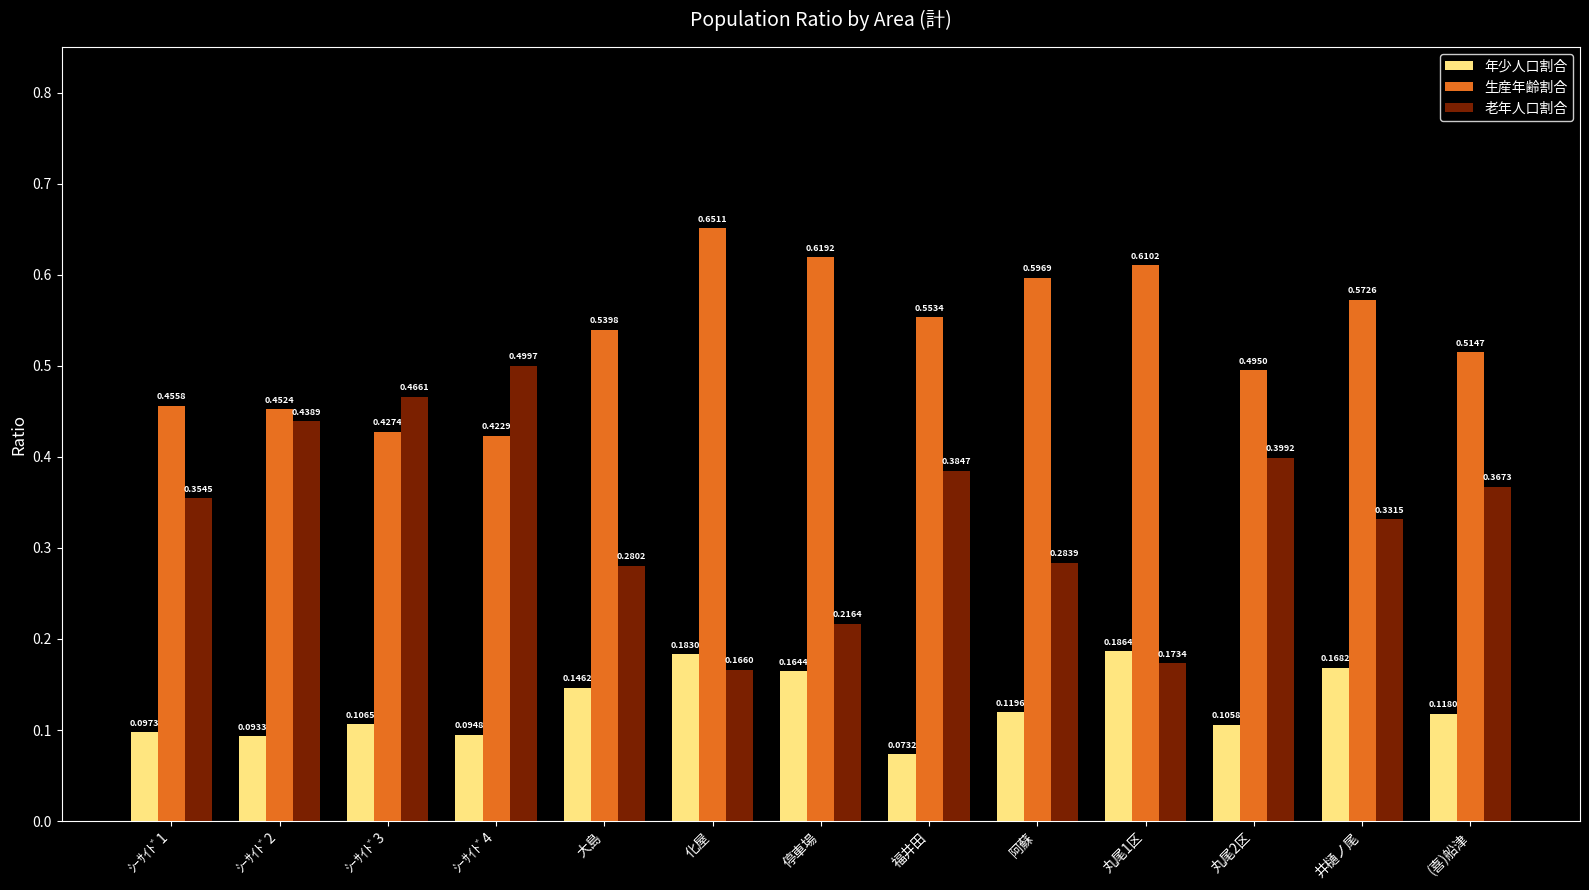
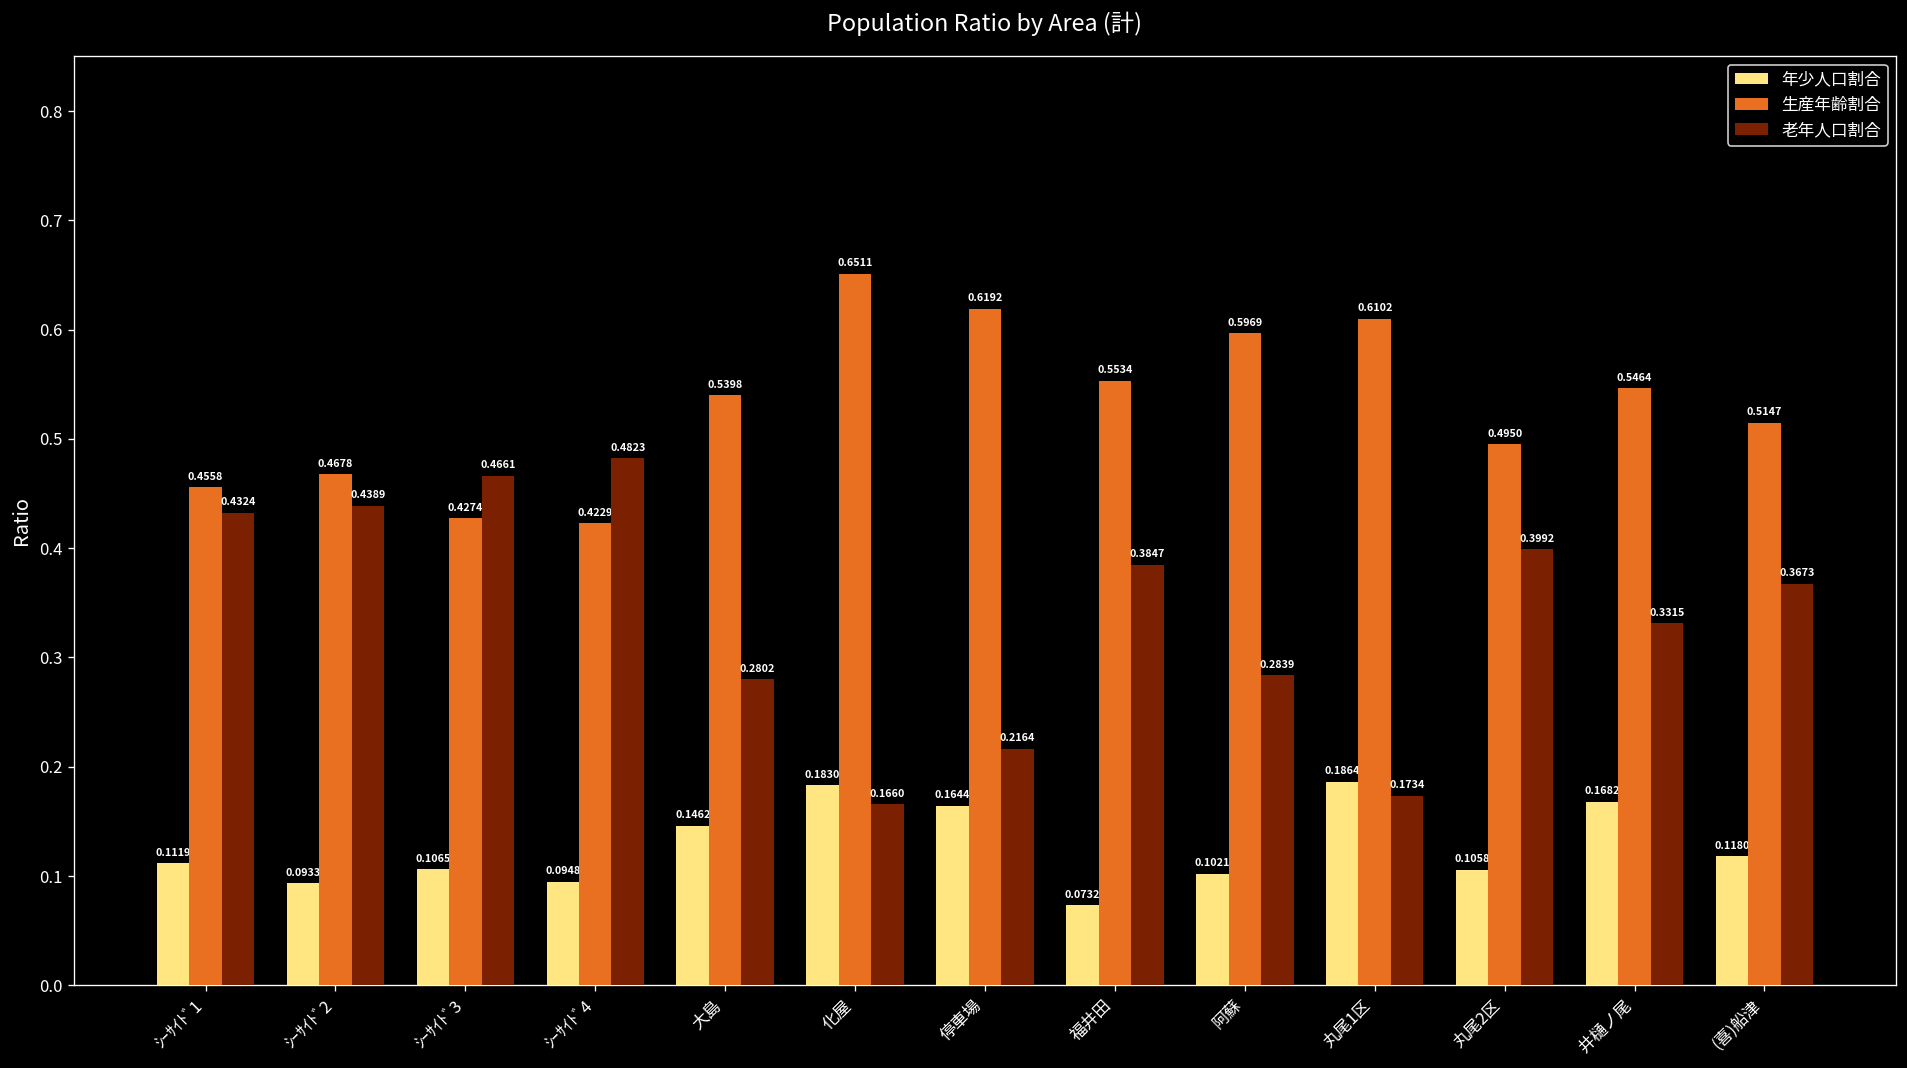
  {
    "年少人口割合": {
-     "ｼｰｻｲﾄﾞ1": 0.0973,
+     "ｼｰｻｲﾄﾞ1": 0.1119,
      "ｼｰｻｲﾄﾞ2": 0.0933,
      "ｼｰｻｲﾄﾞ3": 0.1065,
      "ｼｰｻｲﾄﾞ4": 0.0948,
      "大島": 0.1462,
      "化屋": 0.1830,
      "停車場": 0.1644,
      "福井田": 0.0732,
-     "阿蘇": 0.1196,
+     "阿蘇": 0.1021,
      "丸尾1区": 0.1864,
      "丸尾2区": 0.1058,
      "井樋ノ尾": 0.1682,
      "(喜)船津": 0.1180
    },
    "生産年齢割合": {
      "ｼｰｻｲﾄﾞ1": 0.4558,
-     "ｼｰｻｲﾄﾞ2": 0.4524,
+     "ｼｰｻｲﾄﾞ2": 0.4678,
      "ｼｰｻｲﾄﾞ3": 0.4274,
      "ｼｰｻｲﾄﾞ4": 0.4229,
      "大島": 0.5398,
      "化屋": 0.6511,
      "停車場": 0.6192,
      "福井田": 0.5534,
      "阿蘇": 0.5969,
      "丸尾1区": 0.6102,
      "丸尾2区": 0.4950,
-     "井樋ノ尾": 0.5726,
+     "井樋ノ尾": 0.5464,
      "(喜)船津": 0.5147
    },
    "老年人口割合": {
-     "ｼｰｻｲﾄﾞ1": 0.3545,
+     "ｼｰｻｲﾄﾞ1": 0.4324,
      "ｼｰｻｲﾄﾞ2": 0.4389,
      "ｼｰｻｲﾄﾞ3": 0.4661,
-     "ｼｰｻｲﾄﾞ4": 0.4997,
+     "ｼｰｻｲﾄﾞ4": 0.4823,
      "大島": 0.2802,
      "化屋": 0.1660,
      "停車場": 0.2164,
      "福井田": 0.3847,
      "阿蘇": 0.2839,
      "丸尾1区": 0.1734,
      "丸尾2区": 0.3992,
      "井樋ノ尾": 0.3315,
      "(喜)船津": 0.3673
    }
  }
